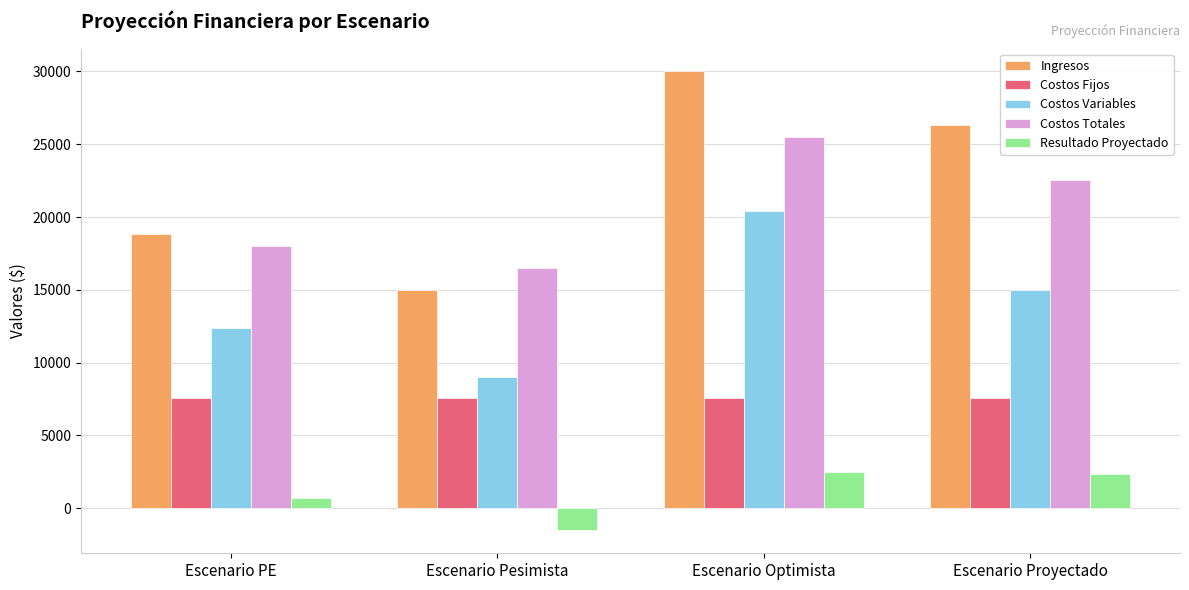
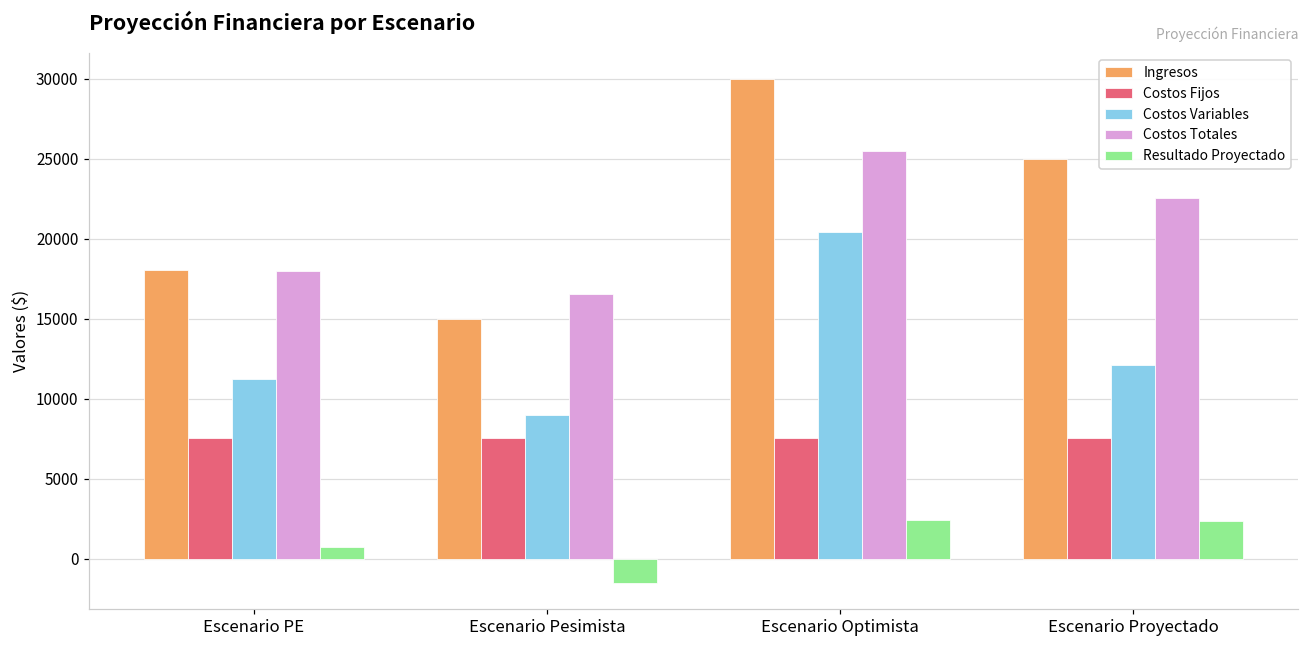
  {
    "Ingresos": {
-     "Escenario PE": 18800,
+     "Escenario PE": 18100,
      "Escenario Pesimista": 15000,
      "Escenario Optimista": 30000,
-     "Escenario Proyectado": 26300
+     "Escenario Proyectado": 25000
    },
    "Costos Fijos": {
      "Escenario PE": 7500,
      "Escenario Pesimista": 7500,
      "Escenario Optimista": 7500,
      "Escenario Proyectado": 7500
    },
    "Costos Variables": {
-     "Escenario PE": 12400,
+     "Escenario PE": 11300,
      "Escenario Pesimista": 9000,
      "Escenario Optimista": 20400,
-     "Escenario Proyectado": 15000
+     "Escenario Proyectado": 12100
    },
    "Costos Totales": {
      "Escenario PE": 18000,
      "Escenario Pesimista": 16500,
      "Escenario Optimista": 25500,
      "Escenario Proyectado": 22500
    },
    "Resultado Proyectado": {
      "Escenario PE": 700,
      "Escenario Pesimista": -1500,
      "Escenario Optimista": 2500,
      "Escenario Proyectado": 2400
    }
  }
